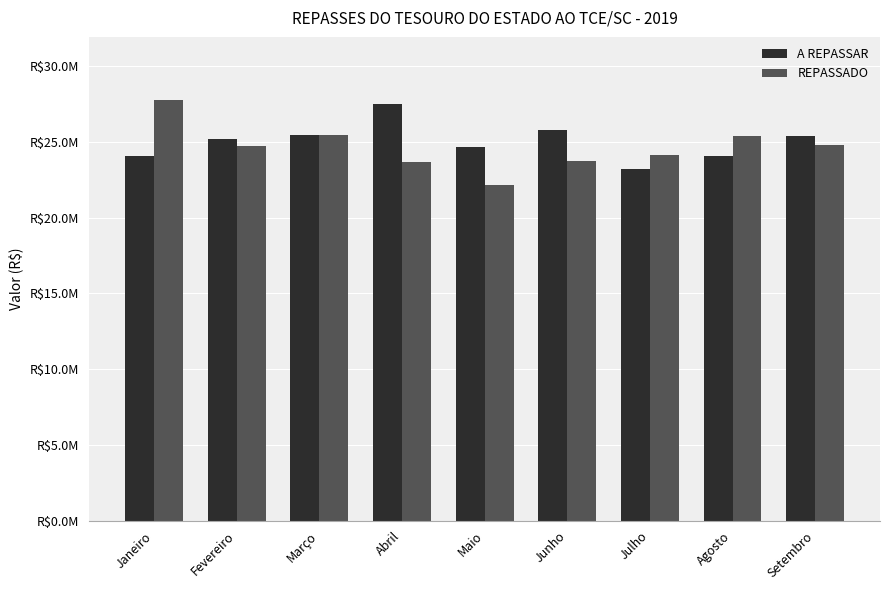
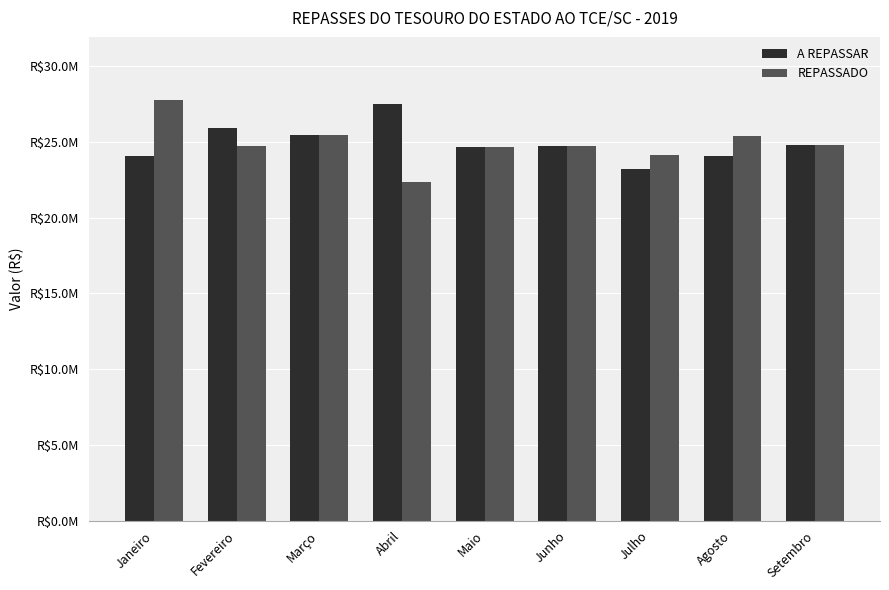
  {
    "A REPASSAR": {
      "Janeiro": "R$24000000",
-     "Fevereiro": "R$25200000",
+     "Fevereiro": "R$25900000",
      "Março": "R$25500000",
      "Abril": "R$27500000",
      "Maio": "R$24700000",
-     "Junho": "R$25800000",
+     "Junho": "R$24700000",
      "Julho": "R$23200000",
      "Agosto": "R$24000000",
-     "Setembro": "R$25400000"
+     "Setembro": "R$24800000"
    },
    "REPASSADO": {
      "Janeiro": "R$27800000",
      "Fevereiro": "R$24800000",
      "Março": "R$25500000",
-     "Abril": "R$23700000",
-     "Maio": "R$22100000",
-     "Junho": "R$23700000",
+     "Abril": "R$22400000",
+     "Maio": "R$24700000",
+     "Junho": "R$24700000",
      "Julho": "R$24200000",
      "Agosto": "R$25400000",
      "Setembro": "R$24800000"
    }
  }
